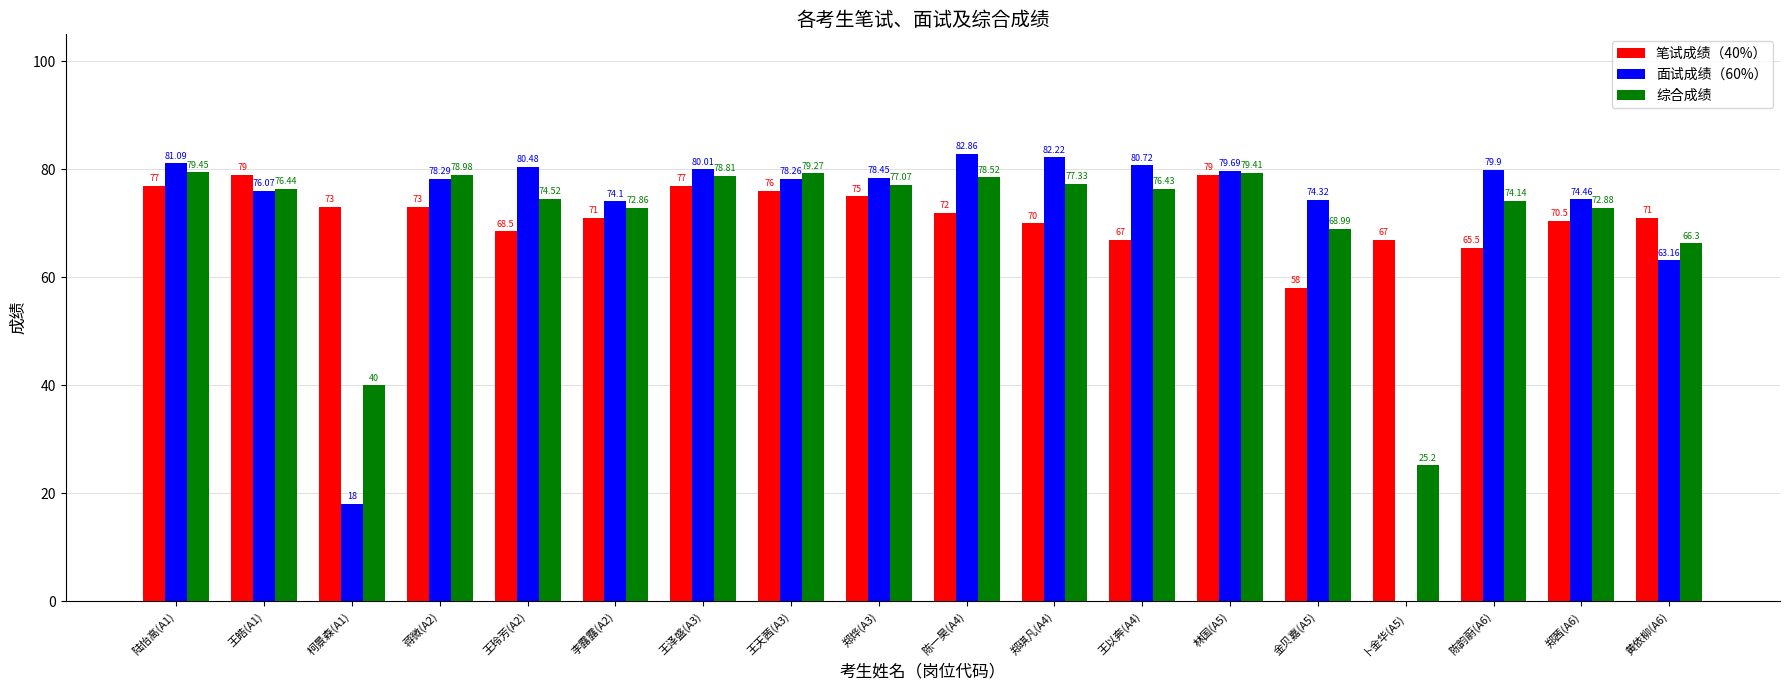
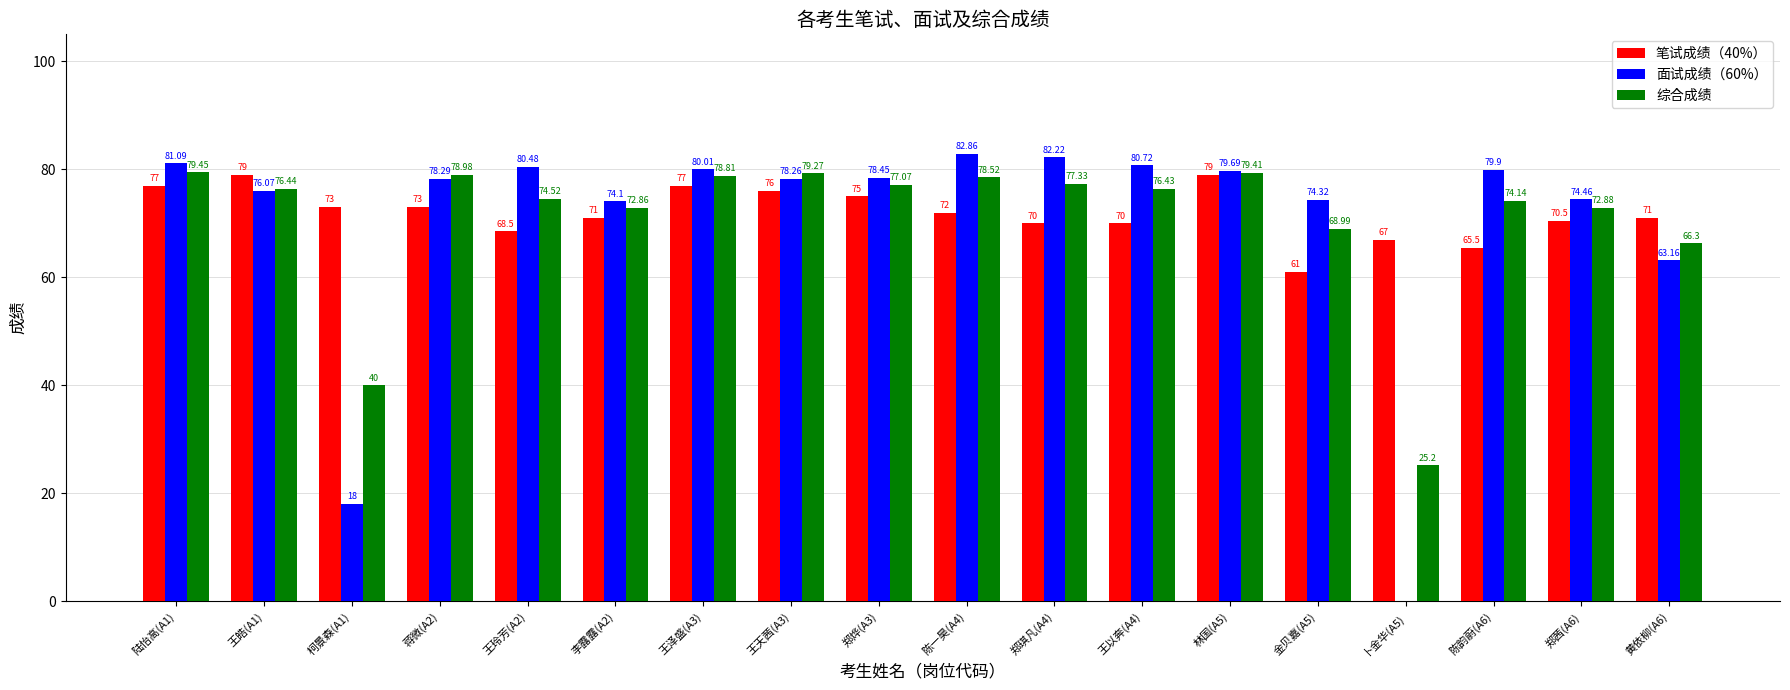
  {
    "笔试成绩（40%）": {
      "陆怡高(A1)": 77,
      "王皓(A1)": 79,
      "柯景森(A1)": 73,
      "蒋微(A2)": 73,
      "王玲芳(A2)": 68.5,
      "李露露(A2)": 71,
      "王泽盛(A3)": 77,
      "王天茜(A3)": 76,
      "郑烨(A3)": 75,
      "陈一昊(A4)": 72,
      "郑琪凡(A4)": 70,
-     "王以奔(A4)": 67,
+     "王以奔(A4)": 70,
      "林国(A5)": 79,
-     "金贝嘉(A5)": 58,
+     "金贝嘉(A5)": 61,
      "卜金华(A5)": 67,
      "陈韵蔚(A6)": 65.5,
      "郑茜(A6)": 70.5,
      "黄依柳(A6)": 71
    },
    "面试成绩（60%）": {
      "陆怡高(A1)": 81.09,
      "王皓(A1)": 76.07,
      "柯景森(A1)": 18,
      "蒋微(A2)": 78.29,
      "王玲芳(A2)": 80.48,
      "李露露(A2)": 74.1,
      "王泽盛(A3)": 80.01,
      "王天茜(A3)": 78.26,
      "郑烨(A3)": 78.45,
      "陈一昊(A4)": 82.86,
      "郑琪凡(A4)": 82.22,
      "王以奔(A4)": 80.72,
      "林国(A5)": 79.69,
      "金贝嘉(A5)": 74.32,
      "陈韵蔚(A6)": 79.9,
      "郑茜(A6)": 74.46,
      "黄依柳(A6)": 63.16
    },
    "综合成绩": {
      "陆怡高(A1)": 79.45,
      "王皓(A1)": 76.44,
      "柯景森(A1)": 40,
      "蒋微(A2)": 78.98,
      "王玲芳(A2)": 74.52,
      "李露露(A2)": 72.86,
      "王泽盛(A3)": 78.81,
      "王天茜(A3)": 79.27,
      "郑烨(A3)": 77.07,
      "陈一昊(A4)": 78.52,
      "郑琪凡(A4)": 77.33,
      "王以奔(A4)": 76.43,
      "林国(A5)": 79.41,
      "金贝嘉(A5)": 68.99,
      "卜金华(A5)": 25.2,
      "陈韵蔚(A6)": 74.14,
      "郑茜(A6)": 72.88,
      "黄依柳(A6)": 66.3
    }
  }
